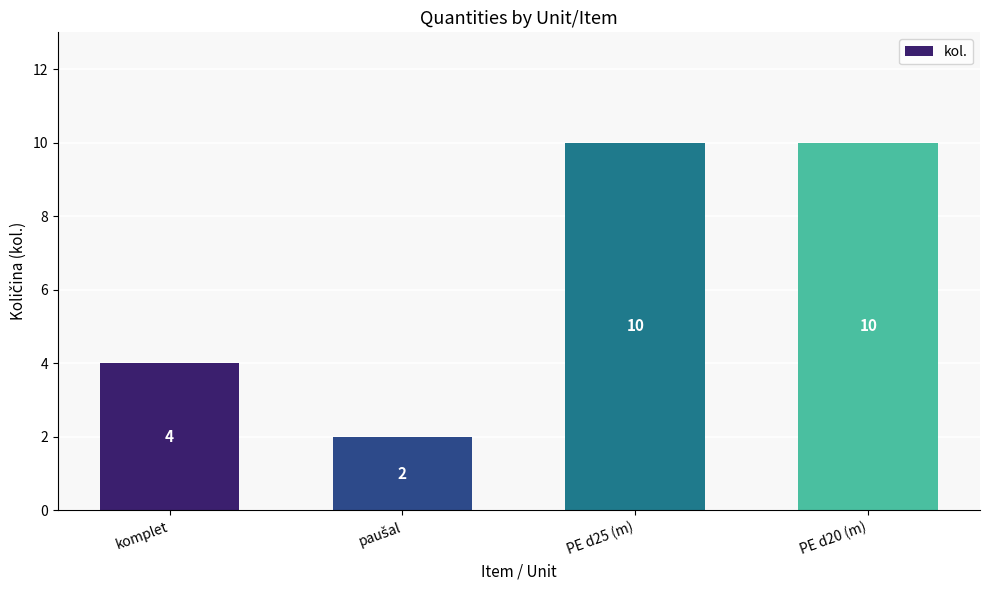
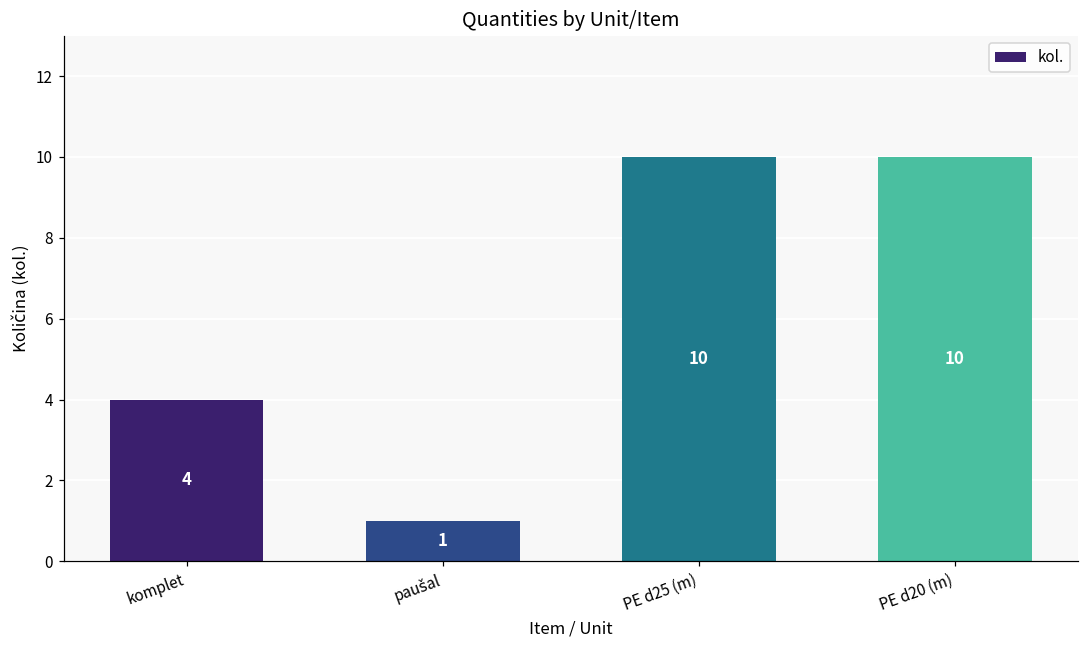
  {
    "komplet": 4,
-   "paušal": 2,
+   "paušal": 1,
    "PE d25 (m)": 10,
    "PE d20 (m)": 10
  }
